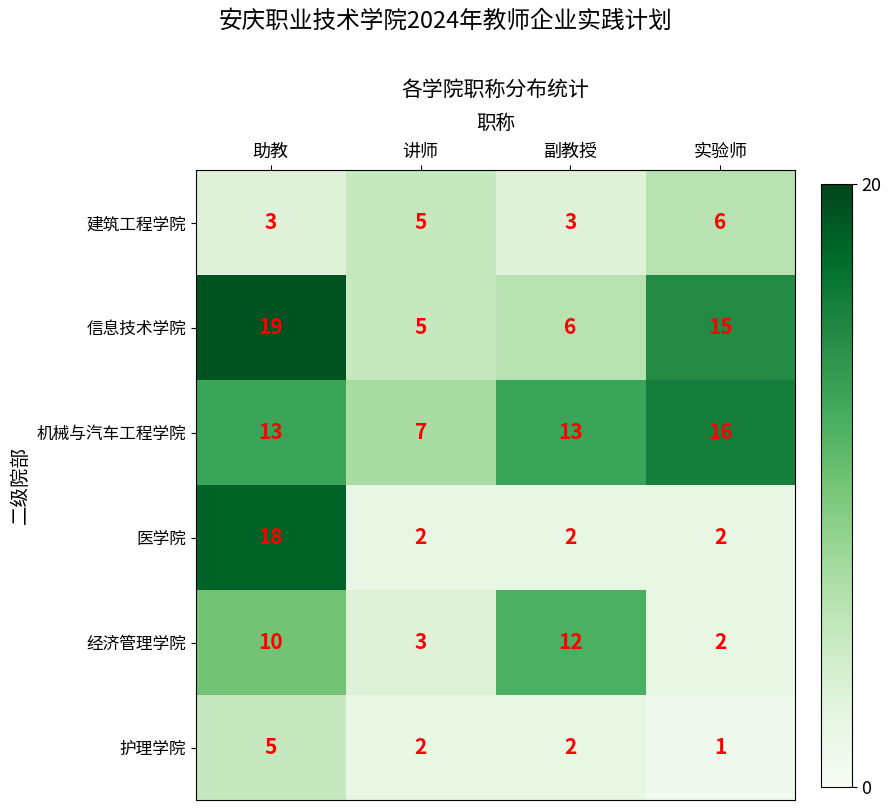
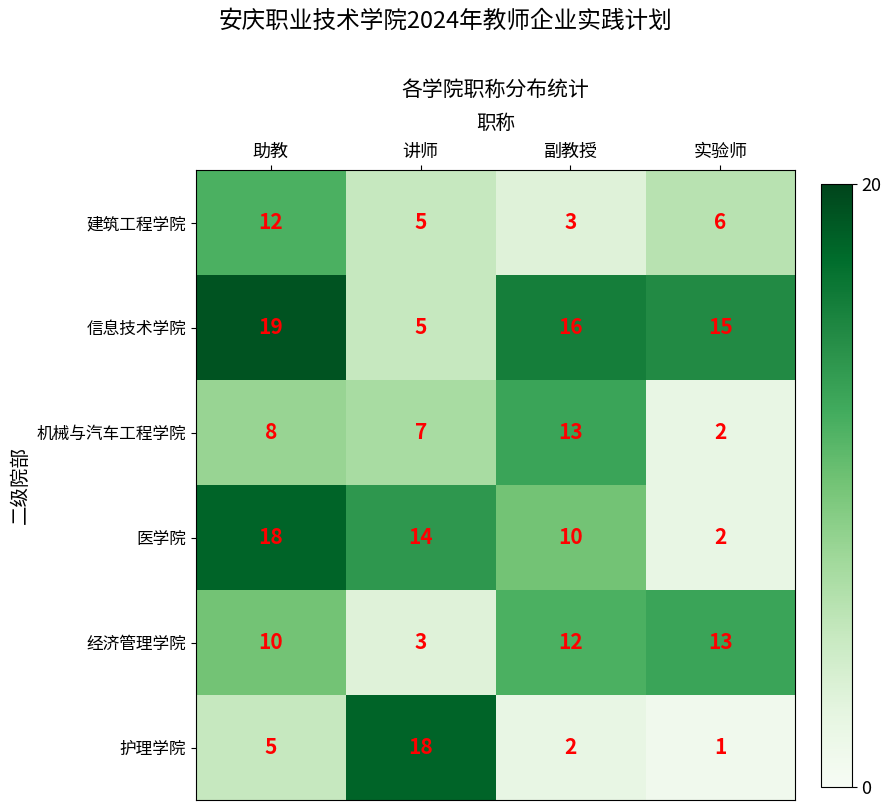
  {
    "建筑工程学院": {
-     "助教": 3,
+     "助教": 12,
      "讲师": 5,
      "副教授": 3,
      "实验师": 6
    },
    "信息技术学院": {
      "助教": 19,
      "讲师": 5,
-     "副教授": 6,
+     "副教授": 16,
      "实验师": 15
    },
    "机械与汽车工程学院": {
-     "助教": 13,
+     "助教": 8,
      "讲师": 7,
      "副教授": 13,
-     "实验师": 16
+     "实验师": 2
    },
    "医学院": {
      "助教": 18,
-     "讲师": 2,
-     "副教授": 2,
+     "讲师": 14,
+     "副教授": 10,
      "实验师": 2
    },
    "经济管理学院": {
      "助教": 10,
      "讲师": 3,
      "副教授": 12,
-     "实验师": 2
+     "实验师": 13
    },
    "护理学院": {
      "助教": 5,
-     "讲师": 2,
+     "讲师": 18,
      "副教授": 2,
      "实验师": 1
    }
  }
